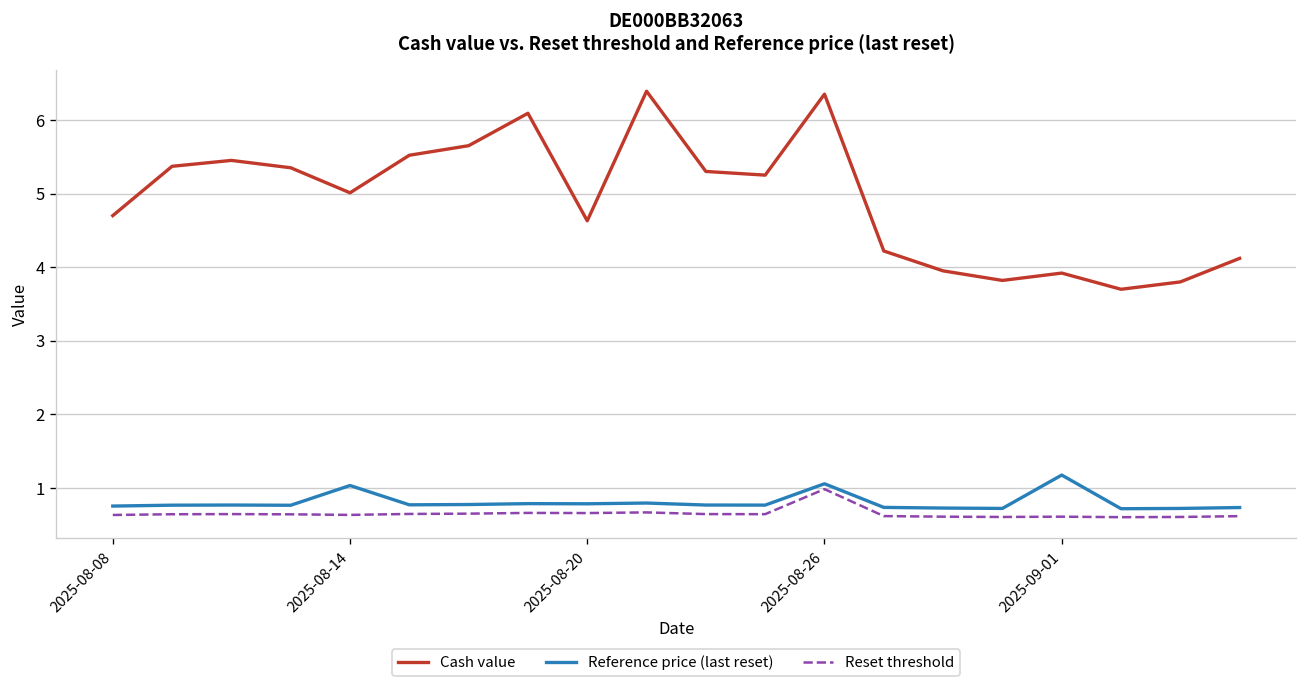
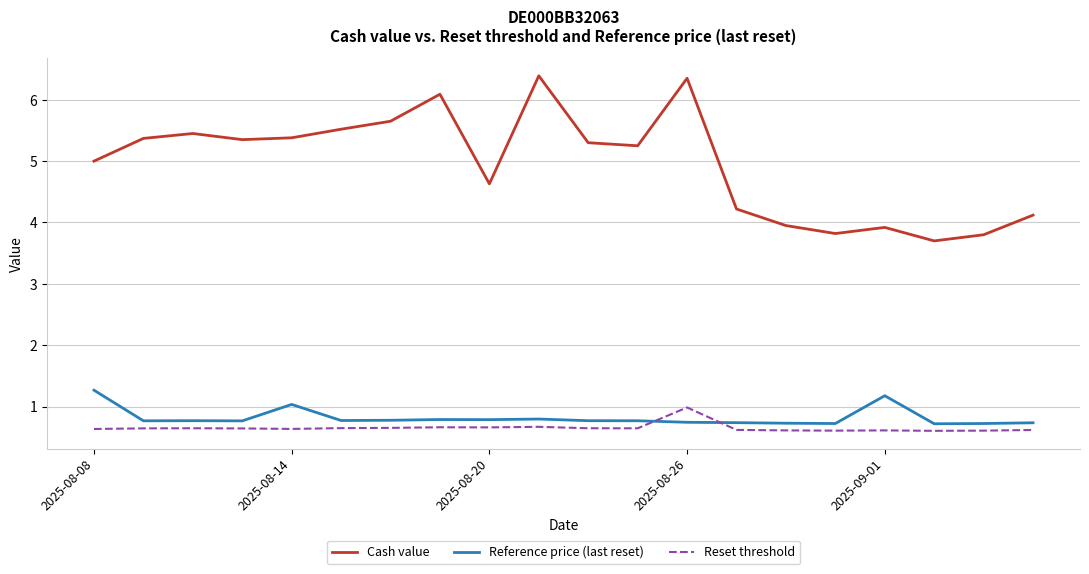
  {
    "Cash value": {
-     "2025-08-08": 4.7,
-     "2025-08-14": 5.0,
+     "2025-08-08": 5.0,
+     "2025-08-14": 5.4,
      "2025-08-20": 4.6,
      "2025-08-26": 6.4,
      "2025-09-01": 3.9
    },
    "Reference price (last reset)": {
-     "2025-08-08": 0.8,
+     "2025-08-08": 1.3,
      "2025-08-14": 1.0,
      "2025-08-20": 0.8,
-     "2025-08-26": 1.1,
+     "2025-08-26": 0.7,
      "2025-09-01": 1.2
    },
    "Reset threshold": {
      "2025-08-08": 0.6,
      "2025-08-14": 0.6,
      "2025-08-20": 0.7,
      "2025-08-26": 1.0,
      "2025-09-01": 0.6
    }
  }
